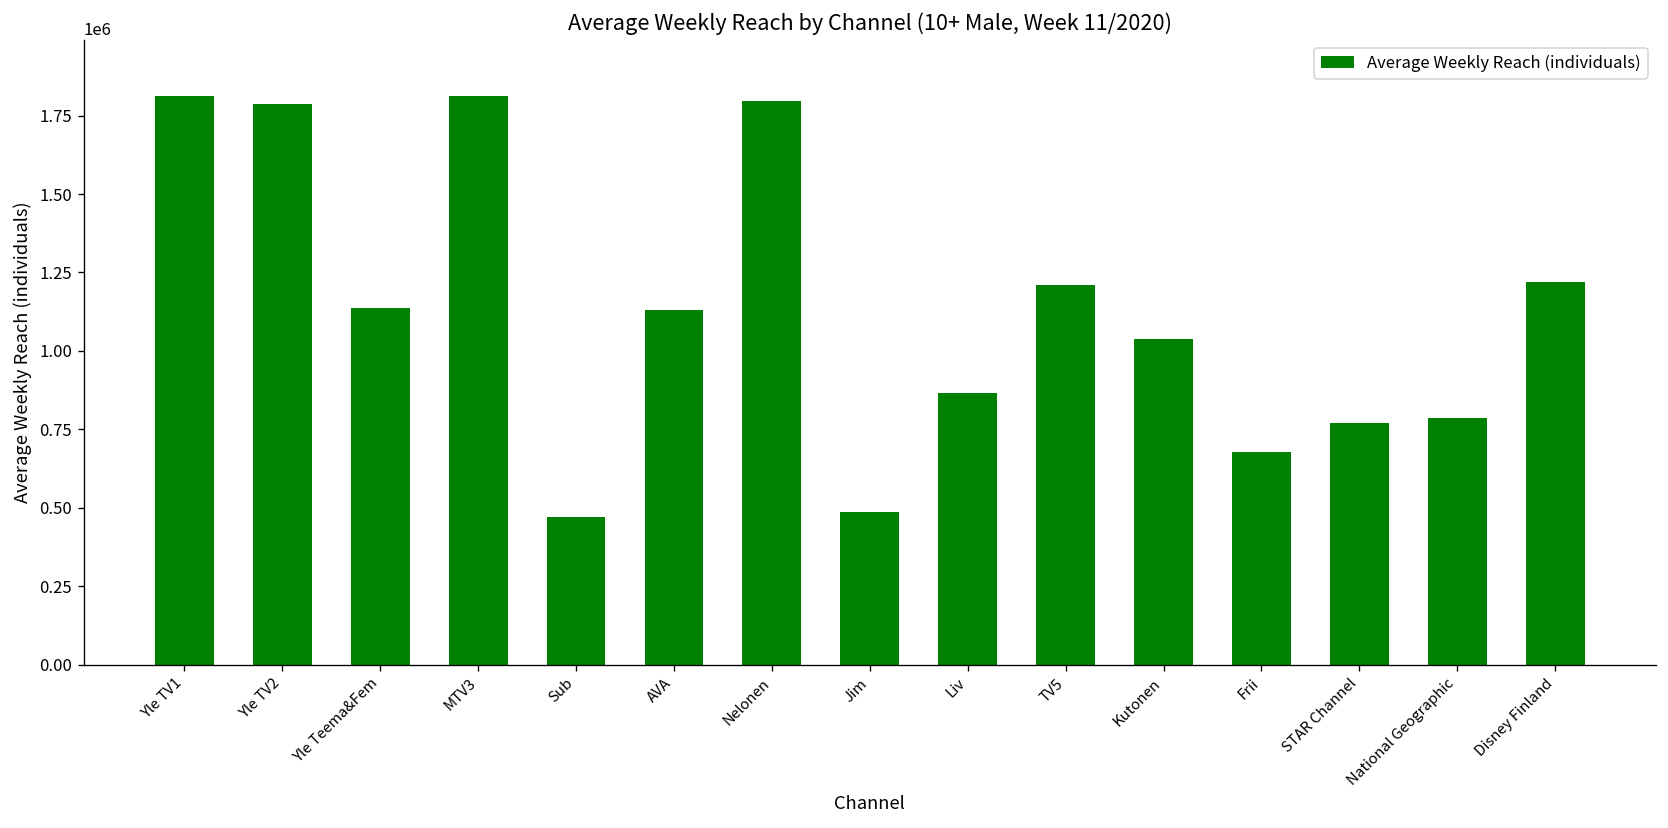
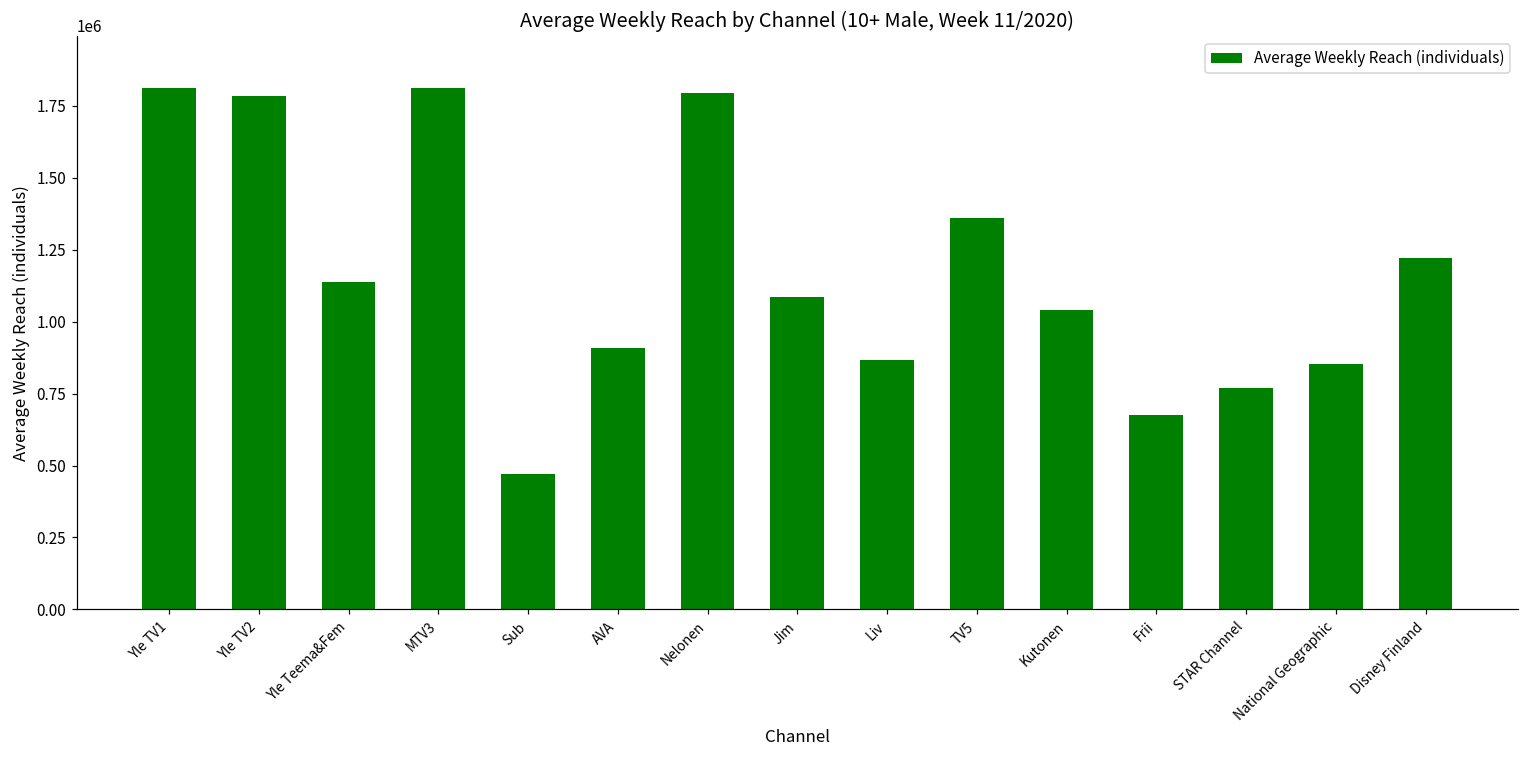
  {
    "Yle TV1": 1810000,
    "Yle TV2": 1790000,
    "Yle Teema&Fem": 1140000,
    "MTV3": 1810000,
    "Sub": 470000,
-   "AVA": 1130000,
+   "AVA": 910000,
    "Nelonen": 1800000,
-   "Jim": 490000,
+   "Jim": 1090000,
    "Liv": 870000,
-   "TV5": 1210000,
+   "TV5": 1360000,
    "Kutonen": 1040000,
    "Frii": 680000,
    "STAR Channel": 770000,
-   "National Geographic": 780000,
+   "National Geographic": 850000,
    "Disney Finland": 1220000
  }
